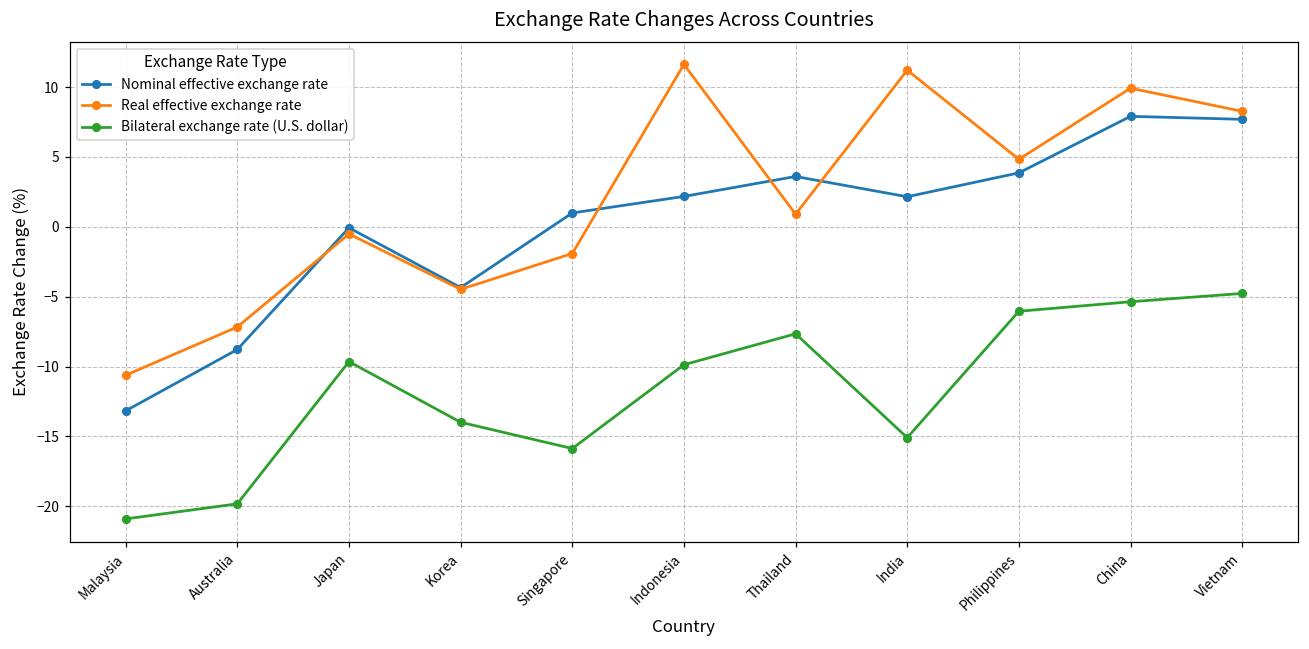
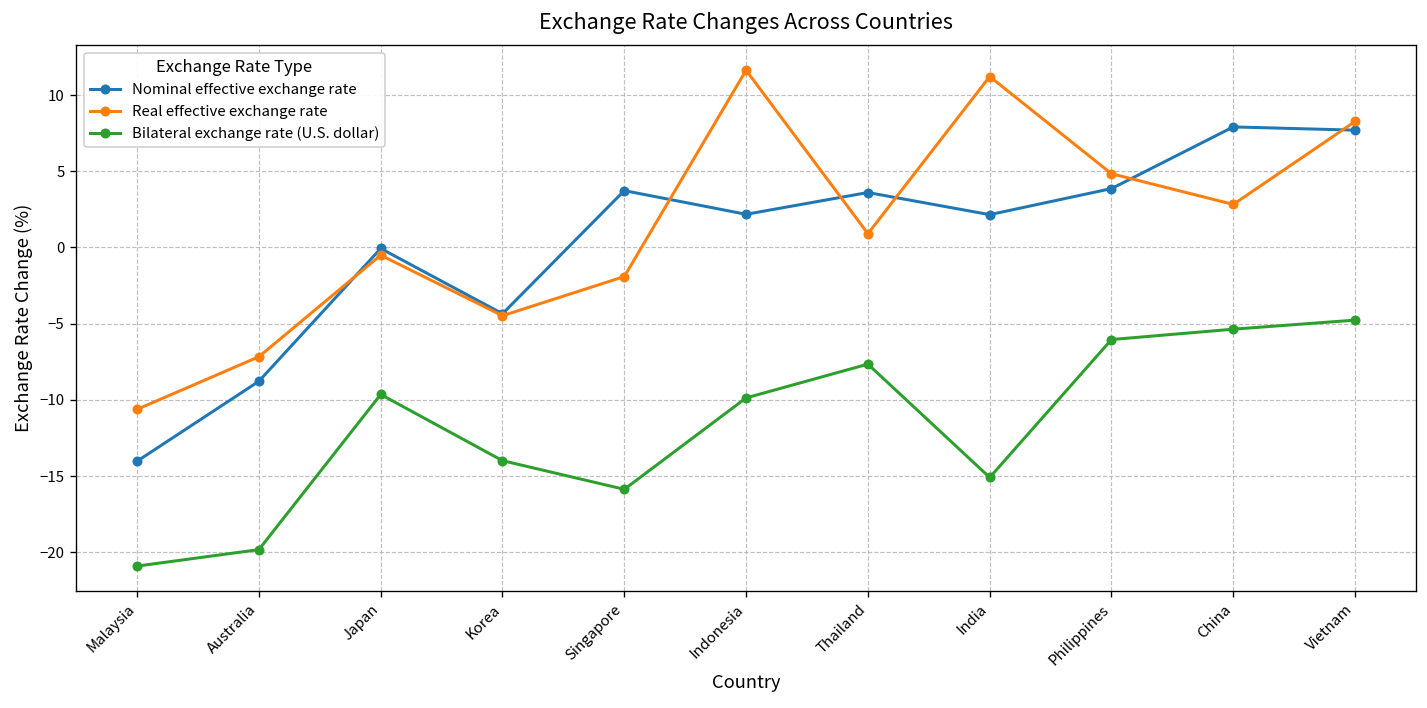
  {
    "Nominal effective exchange rate": {
-     "Malaysia": -13.2,
+     "Malaysia": -14.0,
      "Australia": -8.8,
      "Japan": -0.1,
-     "Singapore": 1.0,
+     "Singapore": 3.7,
      "Indonesia": 2.2,
      "Thailand": 3.6,
      "India": 2.2,
      "Philippines": 3.9,
      "China": 7.9,
      "Vietnam": 7.7
    },
    "Real effective exchange rate": {
      "Malaysia": -10.6,
      "Australia": -7.2,
      "Japan": -0.5,
      "Singapore": -1.9,
      "Indonesia": 11.6,
      "Thailand": 0.9,
      "India": 11.2,
      "Philippines": 4.8,
-     "China": 9.9,
+     "China": 2.8,
      "Vietnam": 8.3
    },
    "Bilateral exchange rate (U.S. dollar)": {
      "Malaysia": -20.9,
      "Australia": -19.8,
      "Japan": -9.6,
      "Korea": -14.0,
      "Singapore": -15.9,
      "Indonesia": -9.9,
      "Thailand": -7.7,
      "India": -15.1,
      "Philippines": -6.0,
      "China": -5.4,
      "Vietnam": -4.8
    }
  }
